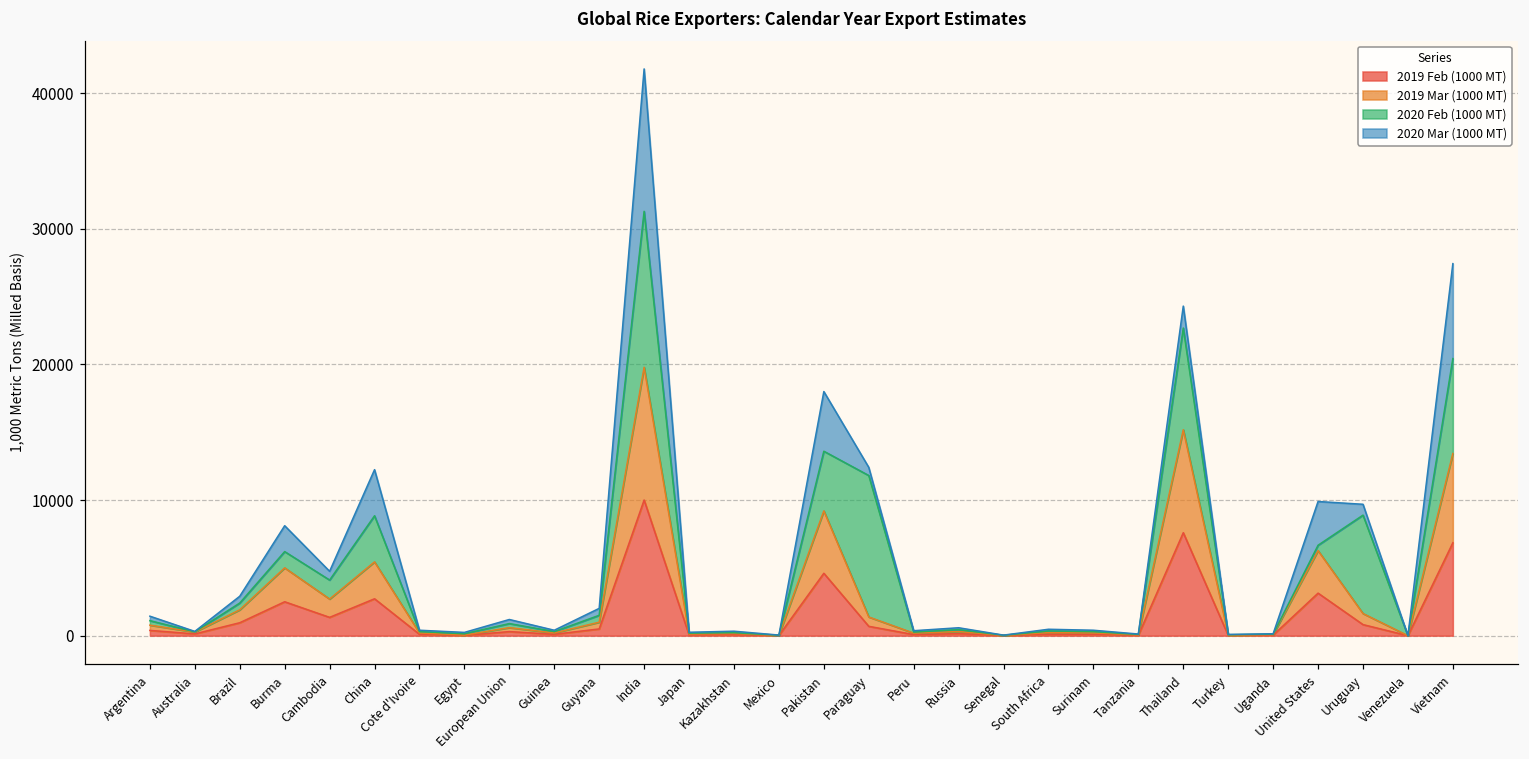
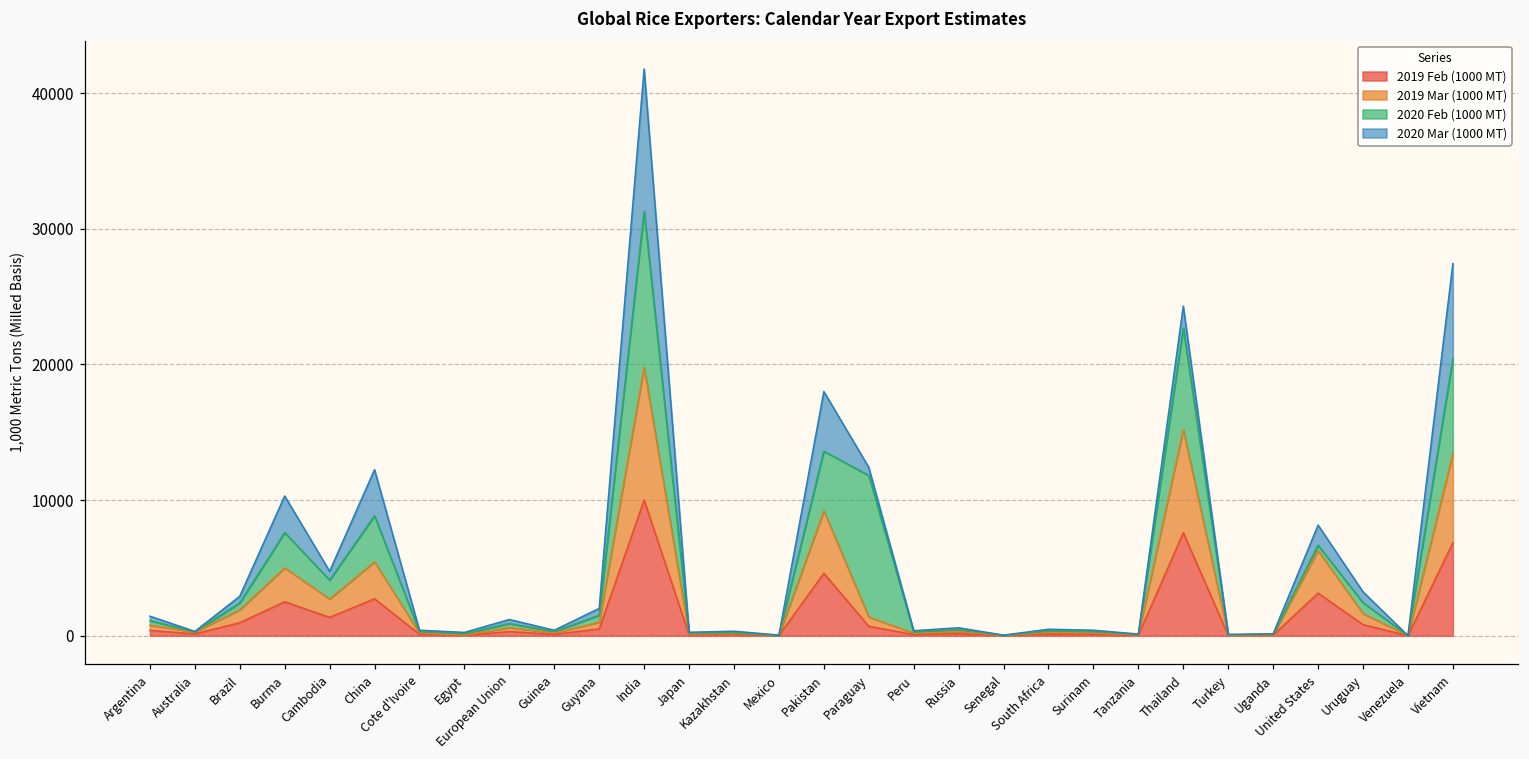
  {
    "2020 Feb (1000 MT)": {
      "Argentina": 300,
      "Brazil": 500,
-     "Burma": 1200,
+     "Burma": 2600,
      "Cambodia": 1400,
      "China": 3400,
      "European Union": 300,
      "Guyana": 500,
      "India": 11500,
      "Pakistan": 4400,
      "Paraguay": 10400,
      "Thailand": 7500,
      "United States": 400,
-     "Uruguay": 7300,
+     "Uruguay": 800,
      "Vietnam": 7000
    },
    "2020 Mar (1000 MT)": {
      "Argentina": 300,
      "Brazil": 500,
-     "Burma": 1900,
+     "Burma": 2700,
      "Cambodia": 600,
      "China": 3400,
      "European Union": 300,
      "Guyana": 500,
      "India": 10500,
      "Pakistan": 4400,
      "Paraguay": 600,
      "Thailand": 1600,
-     "United States": 3200,
+     "United States": 1500,
      "Uruguay": 800,
      "Vietnam": 7000
    }
  }
